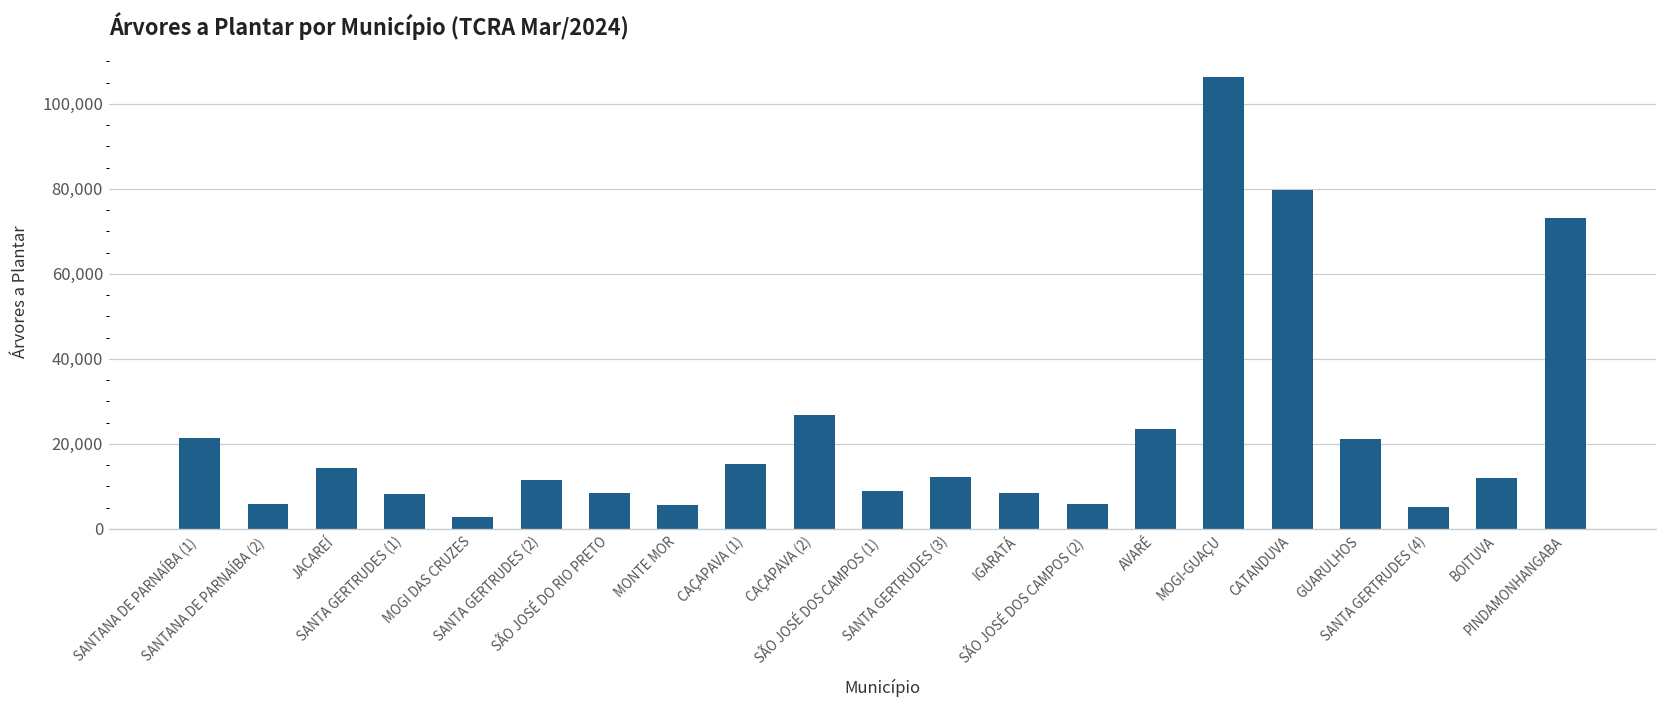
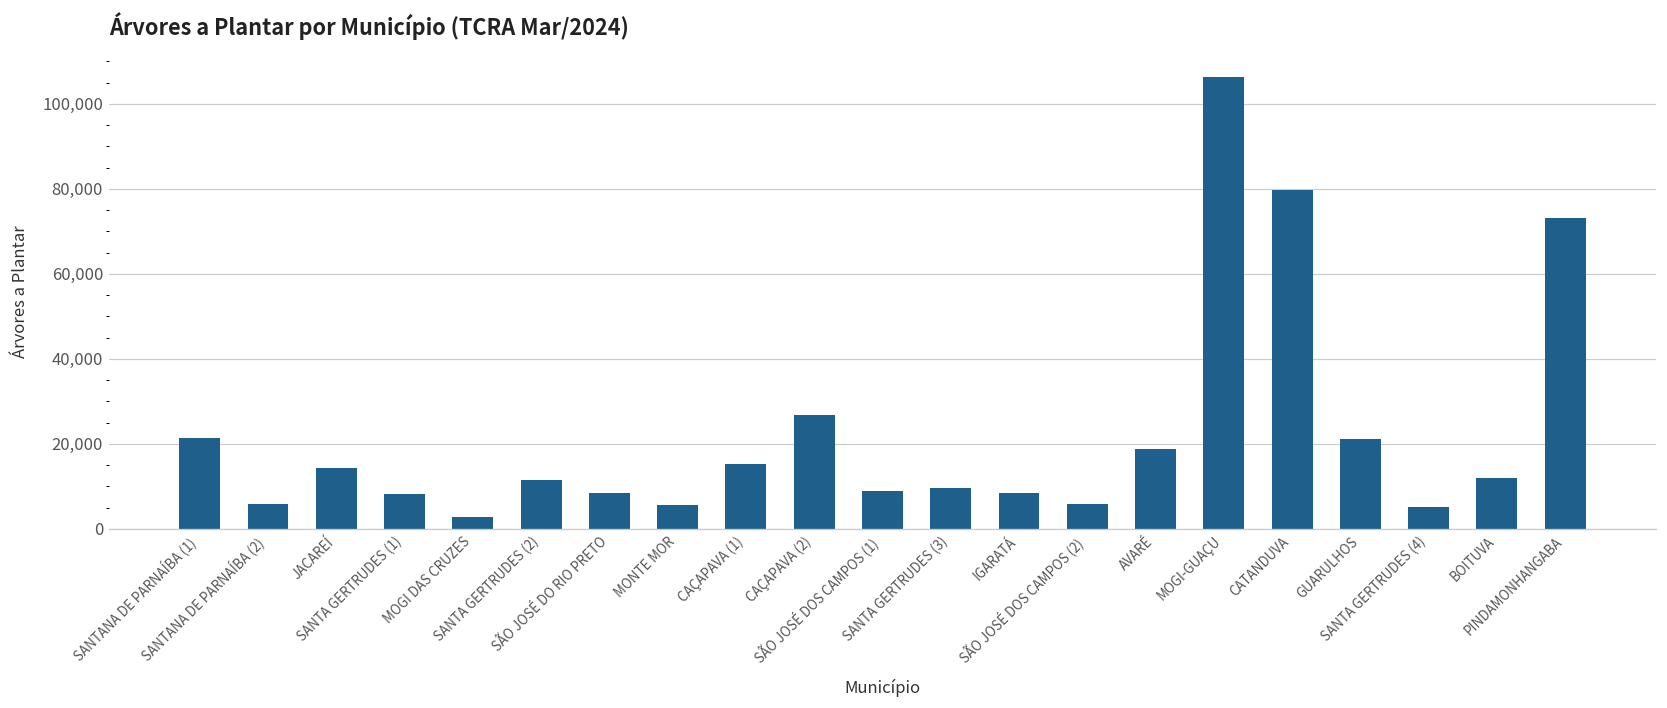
  {
    "SANTANA DE PARNAÍBA (1)": "21,000",
    "SANTANA DE PARNAÍBA (2)": "6,000",
    "JACAREÍ": "14,000",
    "SANTA GERTRUDES (1)": "8,000",
    "MOGI DAS CRUZES": "3,000",
    "SANTA GERTRUDES (2)": "12,000",
    "SÃO JOSÉ DO RIO PRETO": "8,000",
    "MONTE MOR": "6,000",
    "CAÇAPAVA (1)": "15,000",
    "CAÇAPAVA (2)": "27,000",
    "SÃO JOSÉ DOS CAMPOS (1)": "9,000",
-   "SANTA GERTRUDES (3)": "12,000",
+   "SANTA GERTRUDES (3)": "10,000",
    "IGARATÁ": "9,000",
    "SÃO JOSÉ DOS CAMPOS (2)": "6,000",
-   "AVARÉ": "23,000",
+   "AVARÉ": "19,000",
    "MOGI-GUAÇU": "106,000",
    "CATANDUVA": "80,000",
    "GUARULHOS": "21,000",
    "SANTA GERTRUDES (4)": "5,000",
    "BOITUVA": "12,000",
    "PINDAMONHANGABA": "73,000"
  }
